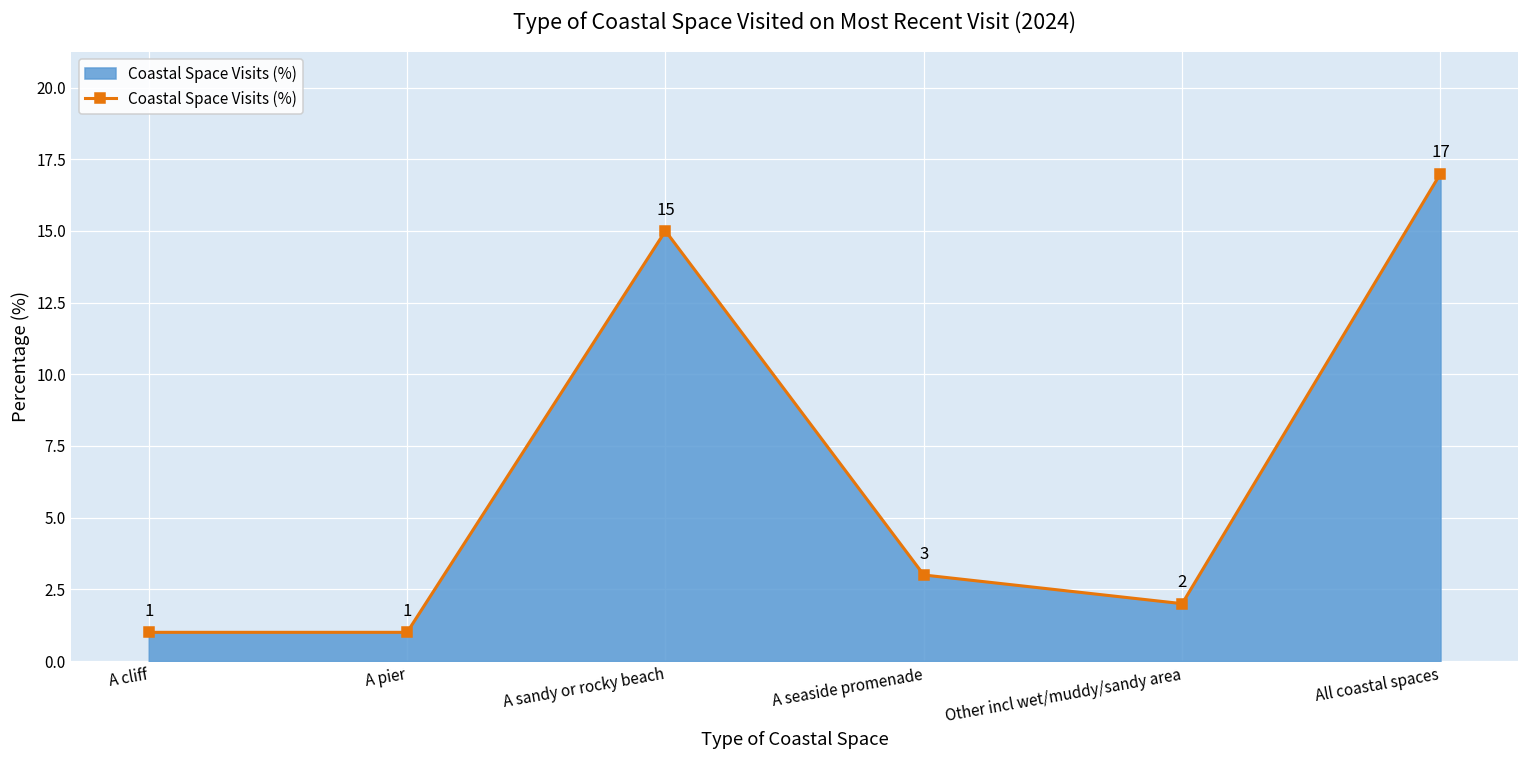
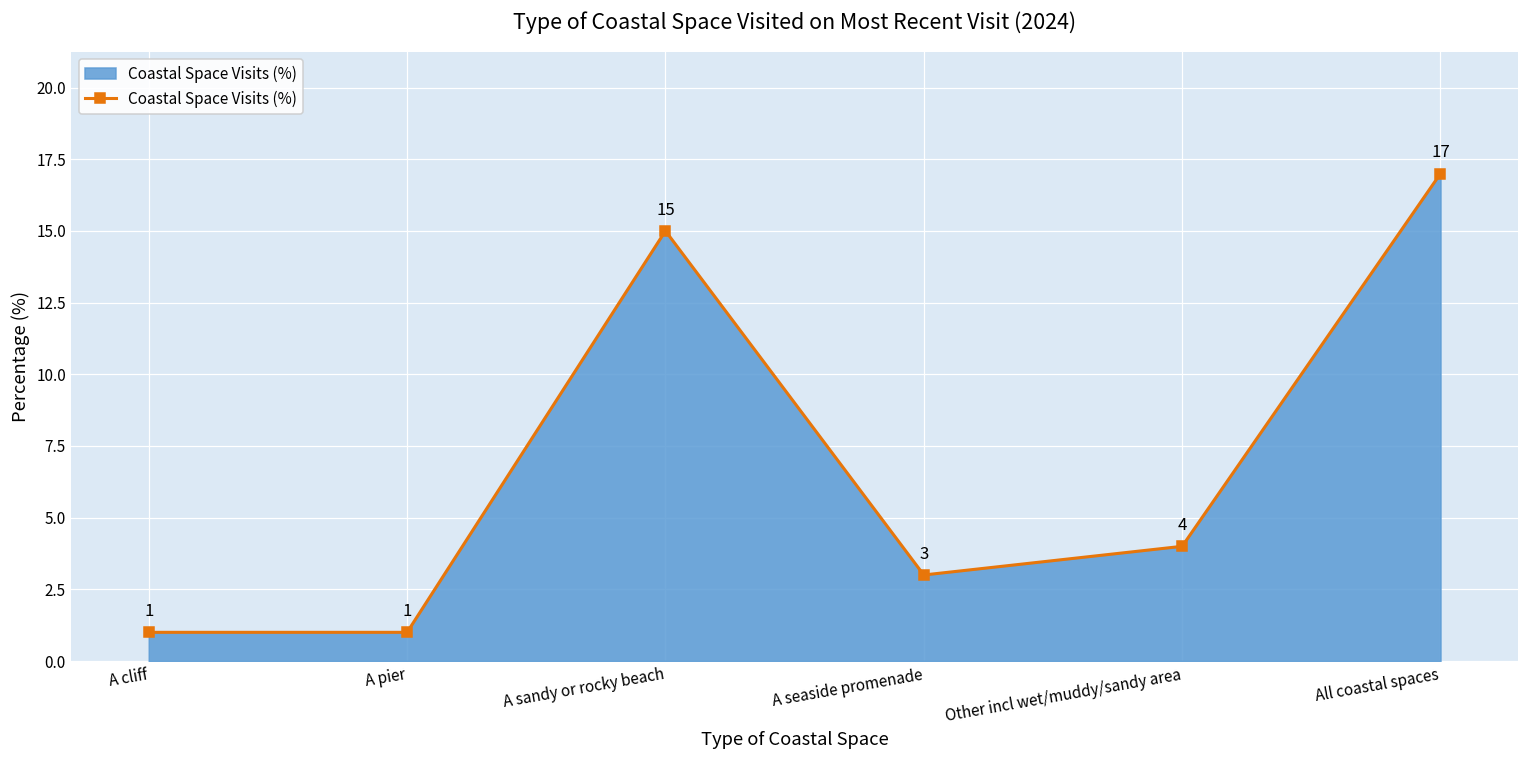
  {
    "A cliff": 1,
    "A pier": 1,
    "A sandy or rocky beach": 15,
    "A seaside promenade": 3,
-   "Other incl wet/muddy/sandy area": 2,
+   "Other incl wet/muddy/sandy area": 4,
    "All coastal spaces": 17
  }
